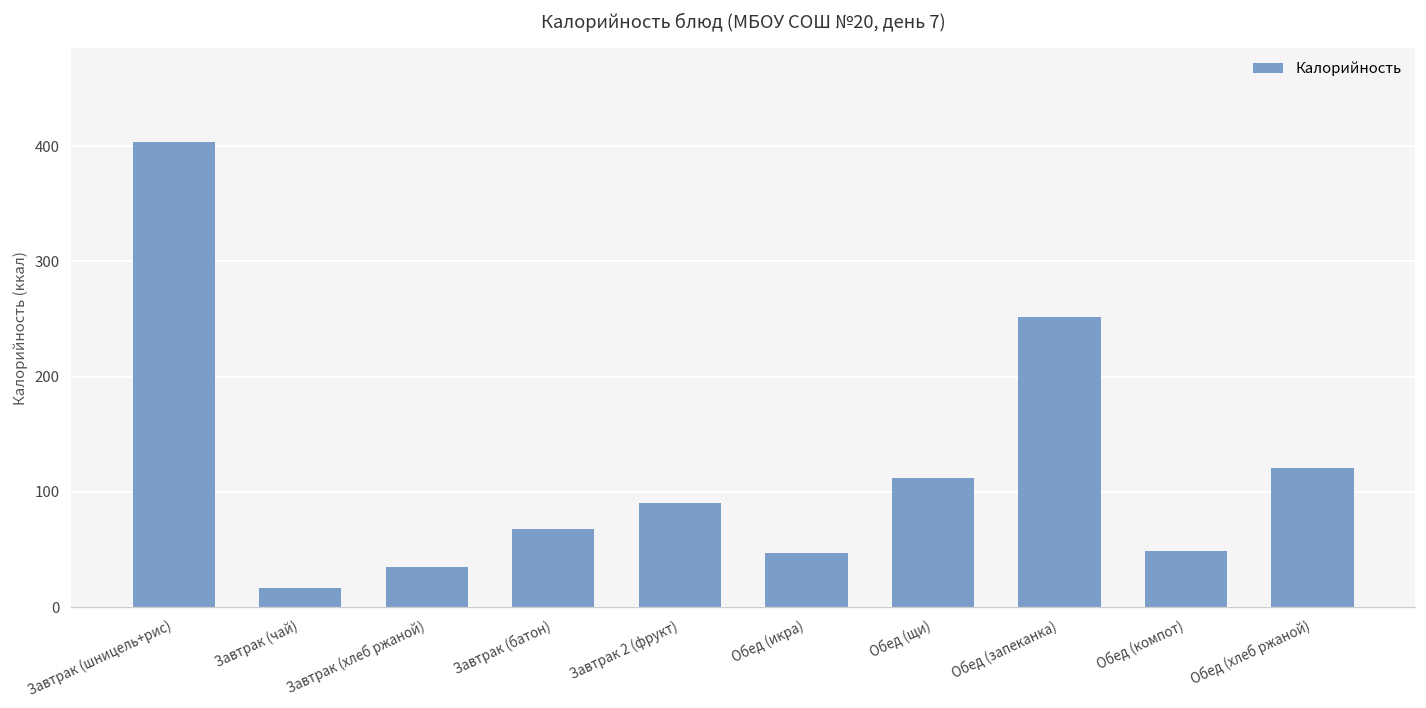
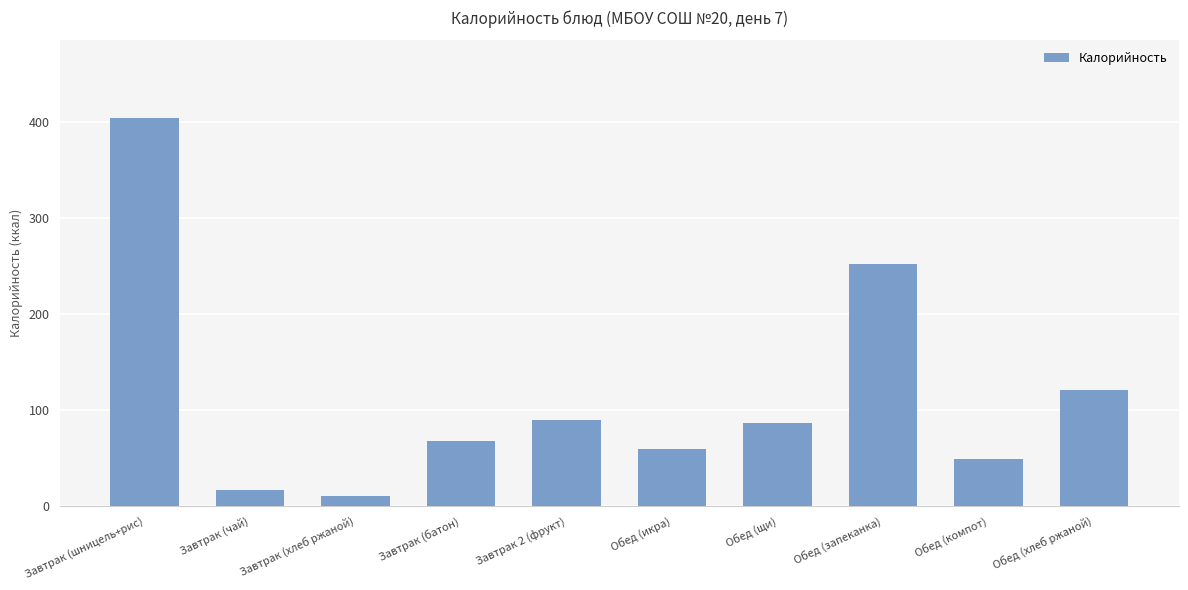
  {
    "Завтрак (шницель+рис)": 400,
    "Завтрак (чай)": 20,
-   "Завтрак (хлеб ржаной)": 30,
+   "Завтрак (хлеб ржаной)": 10,
    "Завтрак (батон)": 70,
    "Завтрак 2 (фрукт)": 90,
-   "Обед (икра)": 50,
-   "Обед (щи)": 110,
+   "Обед (икра)": 60,
+   "Обед (щи)": 90,
    "Обед (запеканка)": 250,
    "Обед (компот)": 50,
    "Обед (хлеб ржаной)": 120
  }
